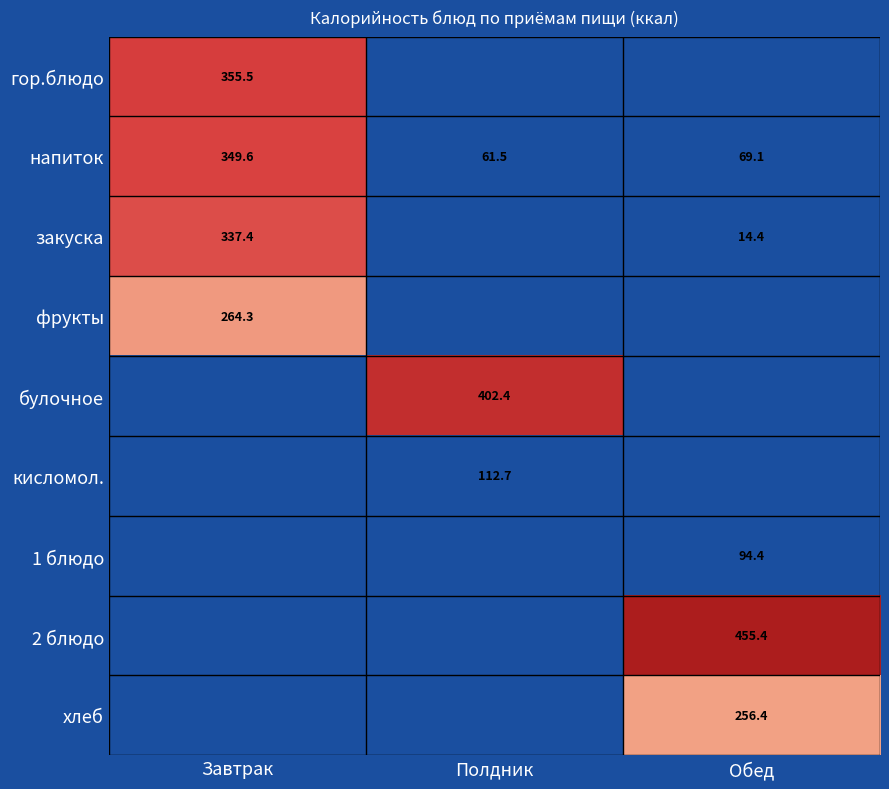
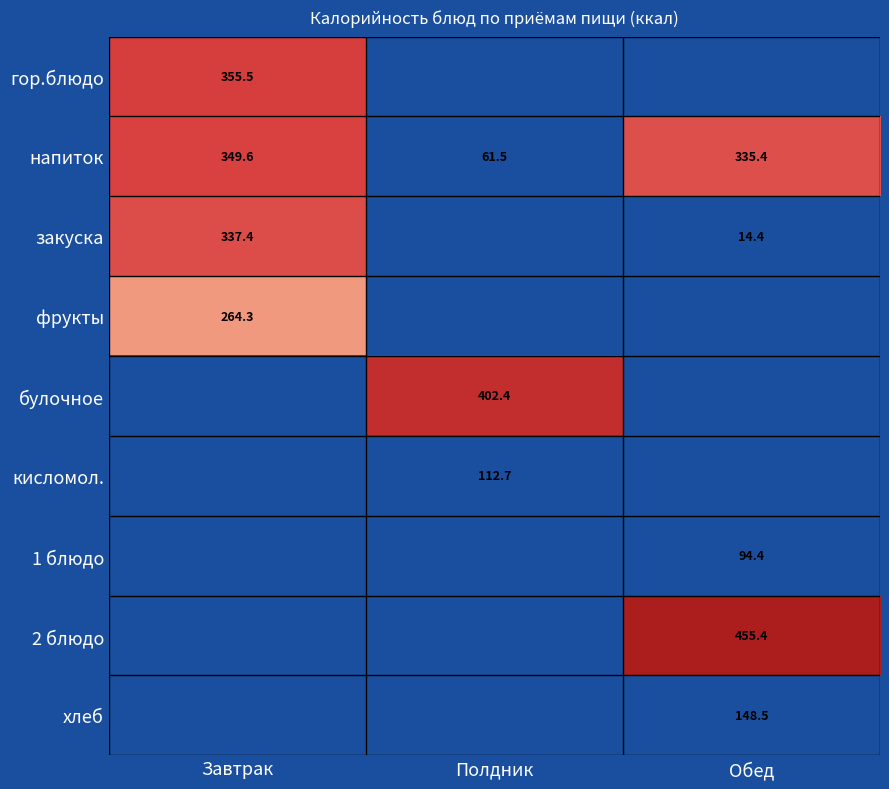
  {
    "гор.блюдо": {
      "Завтрак": 355.5
    },
    "напиток": {
      "Завтрак": 349.6,
      "Полдник": 61.5,
-     "Обед": 69.1
+     "Обед": 335.4
    },
    "закуска": {
      "Завтрак": 337.4,
      "Обед": 14.4
    },
    "фрукты": {
      "Завтрак": 264.3
    },
    "булочное": {
      "Полдник": 402.4
    },
    "кисломол.": {
      "Полдник": 112.7
    },
    "1 блюдо": {
      "Обед": 94.4
    },
    "2 блюдо": {
      "Обед": 455.4
    },
    "хлеб": {
-     "Обед": 256.4
+     "Обед": 148.5
    }
  }
